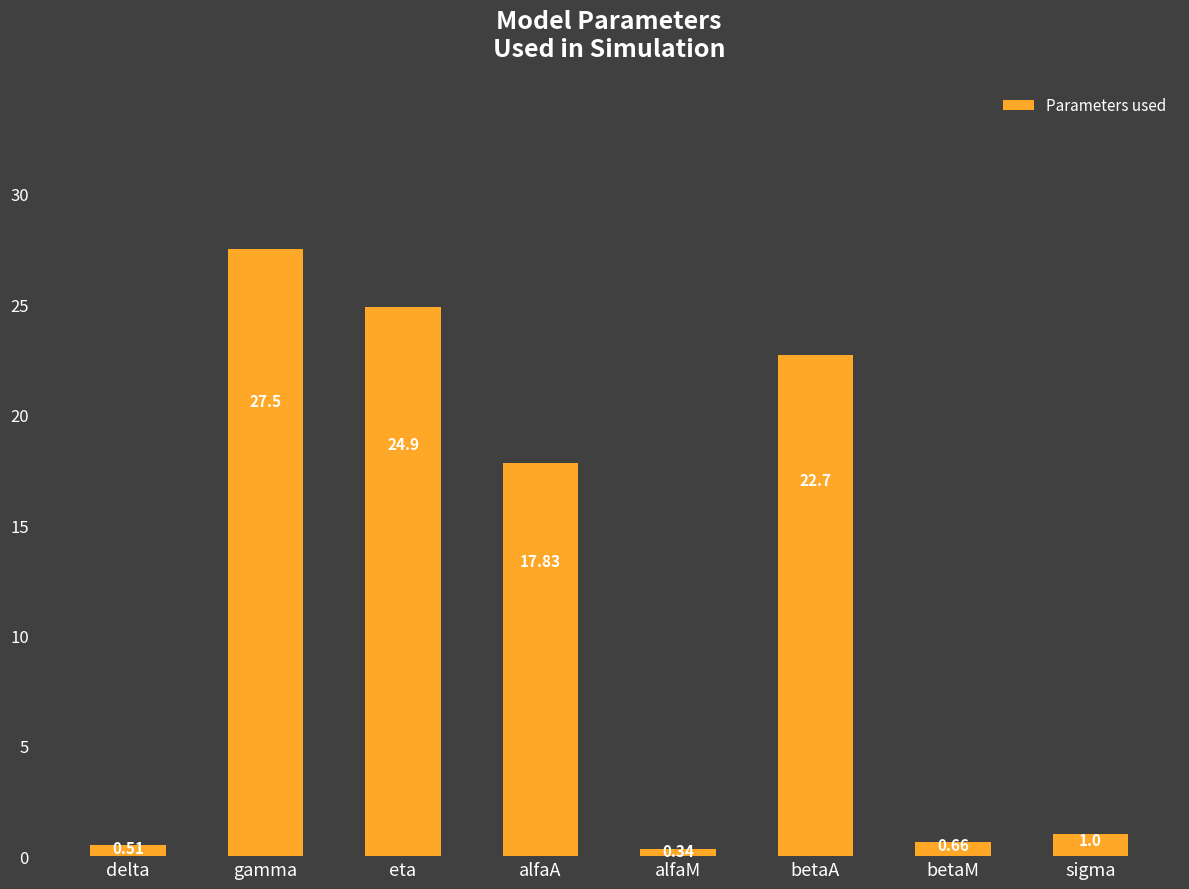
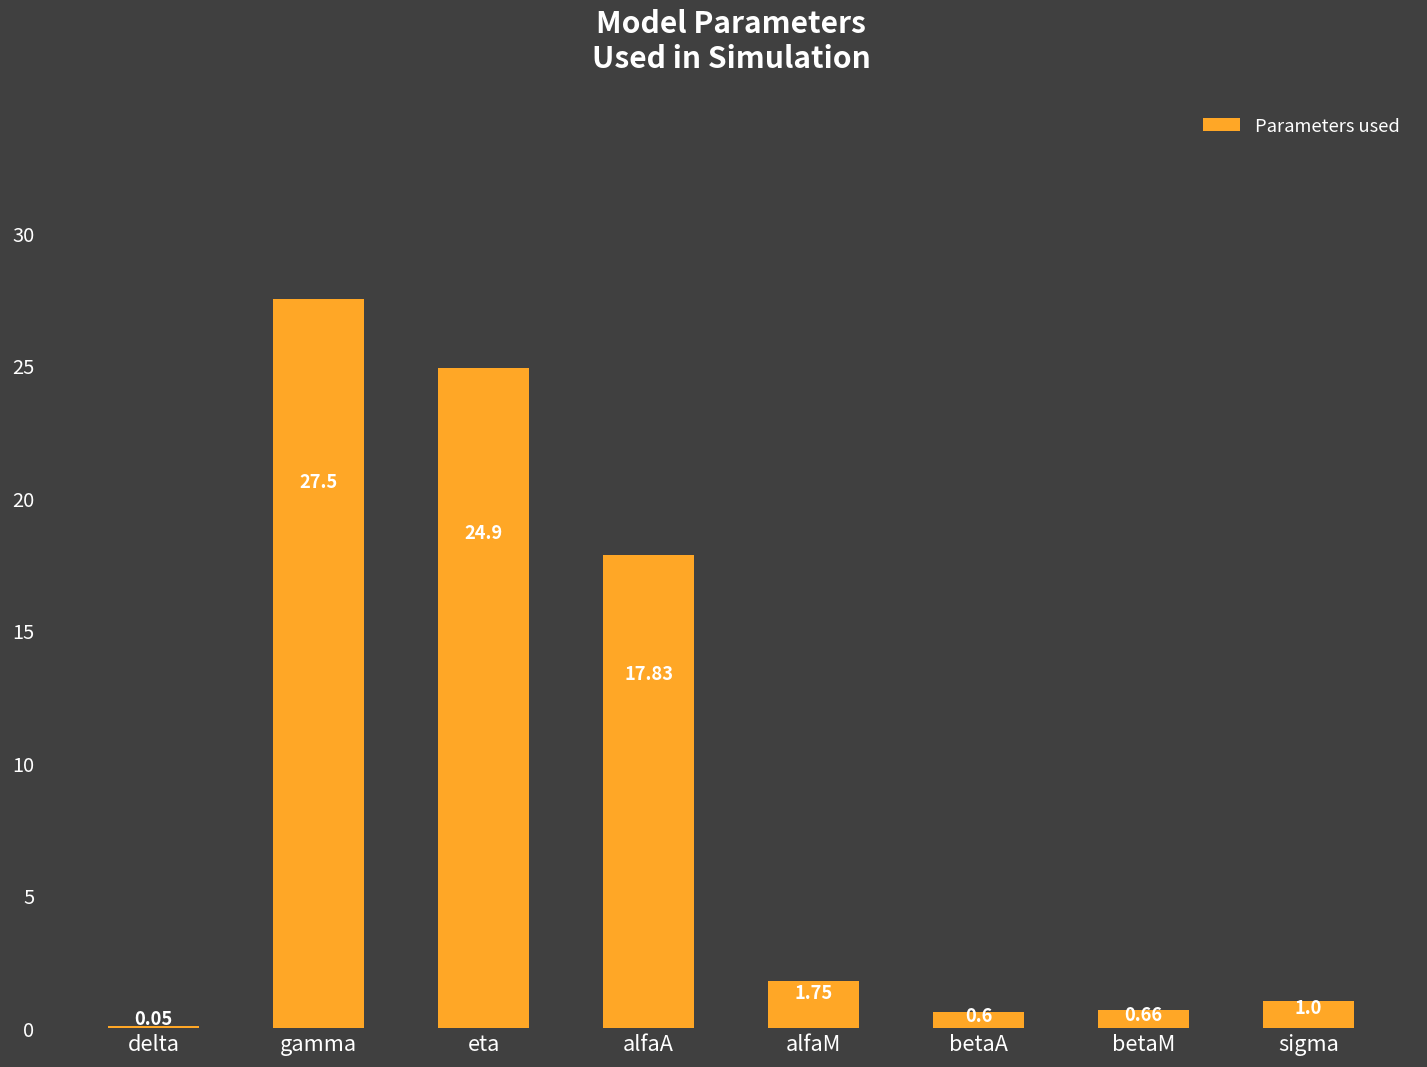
  {
-   "delta": 0.51,
+   "delta": 0.05,
    "gamma": 27.5,
    "eta": 24.9,
    "alfaA": 17.83,
-   "alfaM": 0.34,
-   "betaA": 22.7,
+   "alfaM": 1.75,
+   "betaA": 0.6,
    "betaM": 0.66,
    "sigma": 1.0
  }
